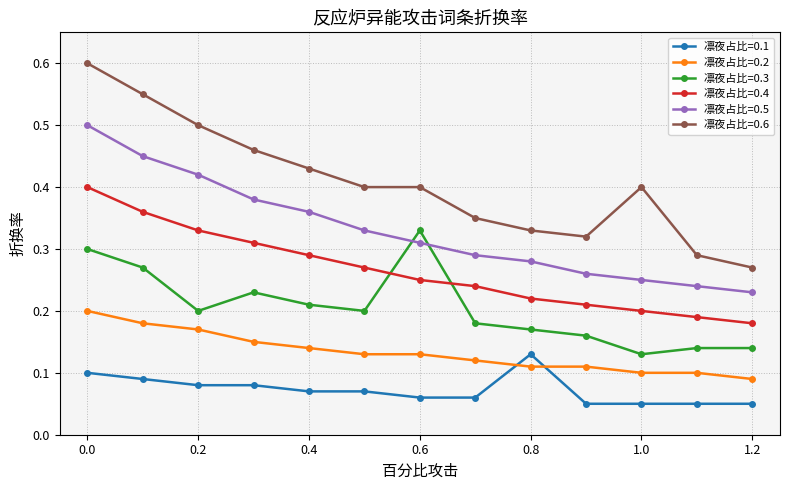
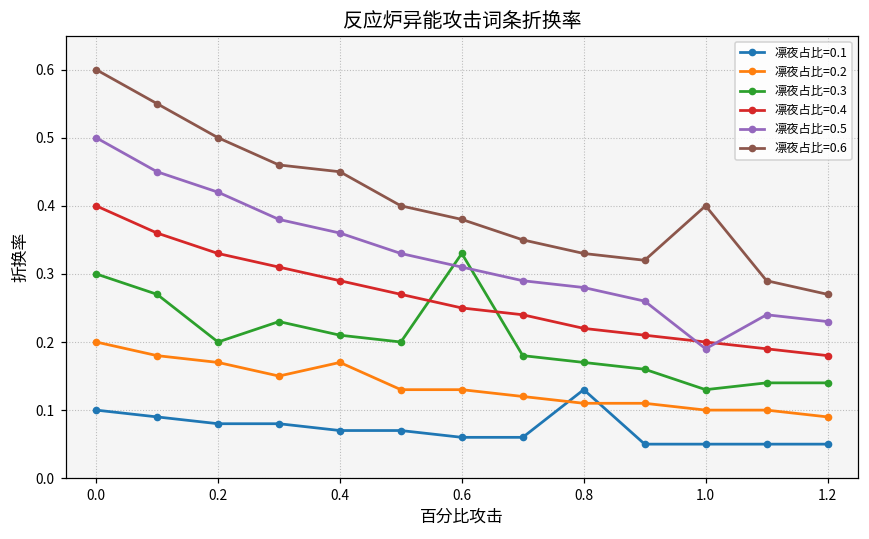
  {
    "凛夜占比=0.1": {
      "0.0": 0.10,
      "0.2": 0.08,
      "0.4": 0.07,
      "0.6": 0.06,
      "0.8": 0.13,
      "1.0": 0.05,
      "1.2": 0.05
    },
    "凛夜占比=0.2": {
      "0.0": 0.20,
      "0.2": 0.17,
-     "0.4": 0.14,
+     "0.4": 0.17,
      "0.6": 0.13,
      "0.8": 0.11,
      "1.0": 0.10,
      "1.2": 0.09
    },
    "凛夜占比=0.3": {
      "0.0": 0.30,
      "0.2": 0.20,
      "0.4": 0.21,
      "0.6": 0.33,
      "0.8": 0.17,
      "1.0": 0.13,
      "1.2": 0.14
    },
    "凛夜占比=0.4": {
      "0.0": 0.40,
      "0.2": 0.33,
      "0.4": 0.29,
      "0.6": 0.25,
      "0.8": 0.22,
      "1.0": 0.20,
      "1.2": 0.18
    },
    "凛夜占比=0.5": {
      "0.0": 0.50,
      "0.2": 0.42,
      "0.4": 0.36,
      "0.6": 0.31,
      "0.8": 0.28,
-     "1.0": 0.25,
+     "1.0": 0.19,
      "1.2": 0.23
    },
    "凛夜占比=0.6": {
      "0.0": 0.60,
      "0.2": 0.50,
-     "0.4": 0.43,
-     "0.6": 0.40,
+     "0.4": 0.45,
+     "0.6": 0.38,
      "0.8": 0.33,
      "1.0": 0.40,
      "1.2": 0.27
    }
  }
